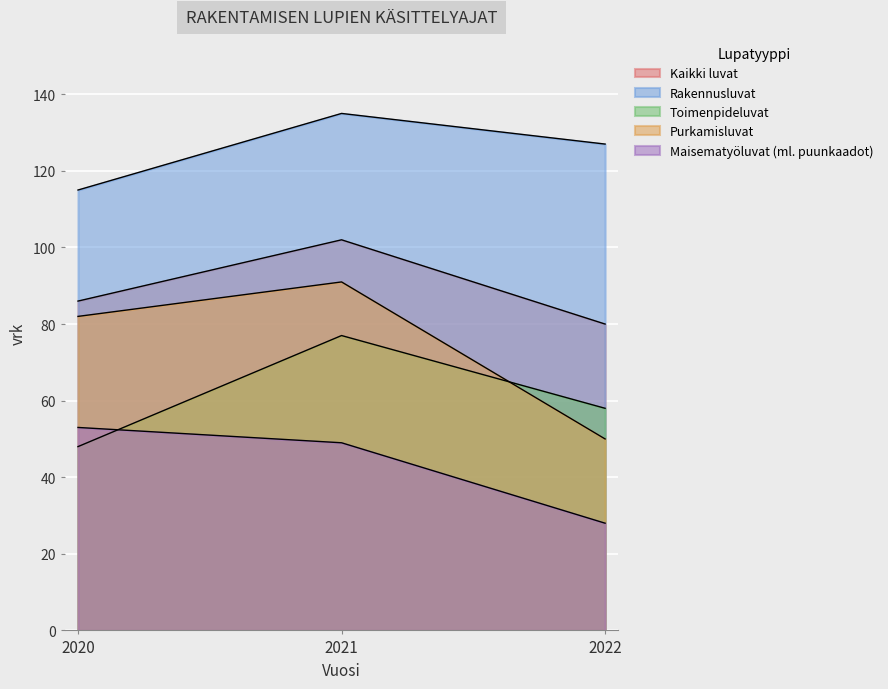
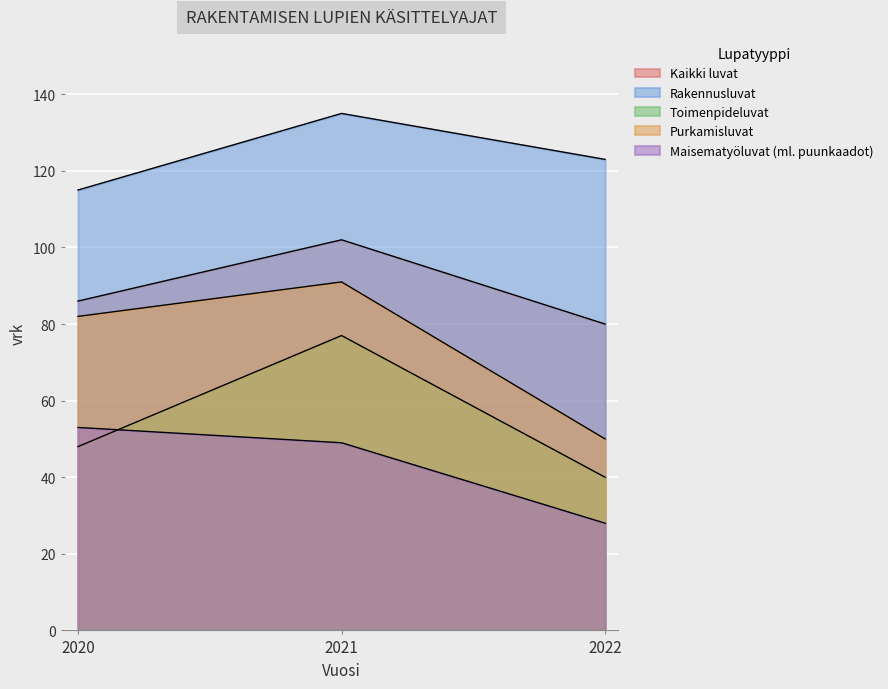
  {
    "Rakennusluvat": {
      "2020": 115,
      "2021": 135,
-     "2022": 127
+     "2022": 123
    },
    "Toimenpideluvat": {
      "2020": 48,
      "2021": 77,
-     "2022": 58
+     "2022": 40
    },
    "Maisematyöluvat (ml. puunkaadot)": {
      "2020": 53,
      "2021": 49,
      "2022": 28
    }
  }
